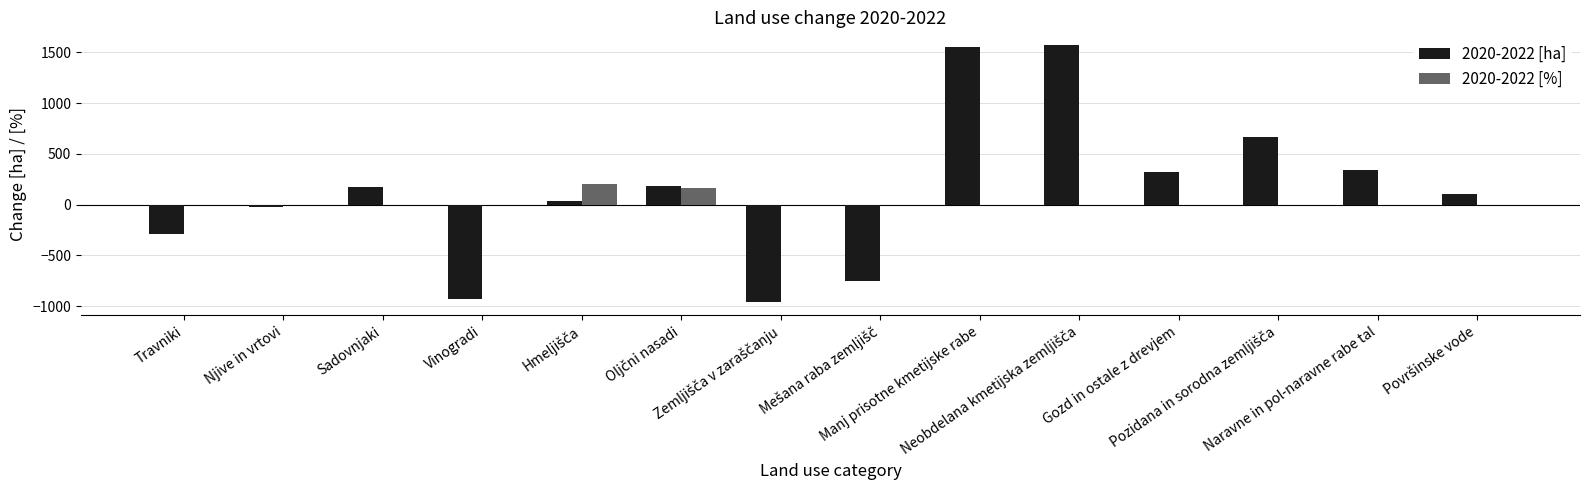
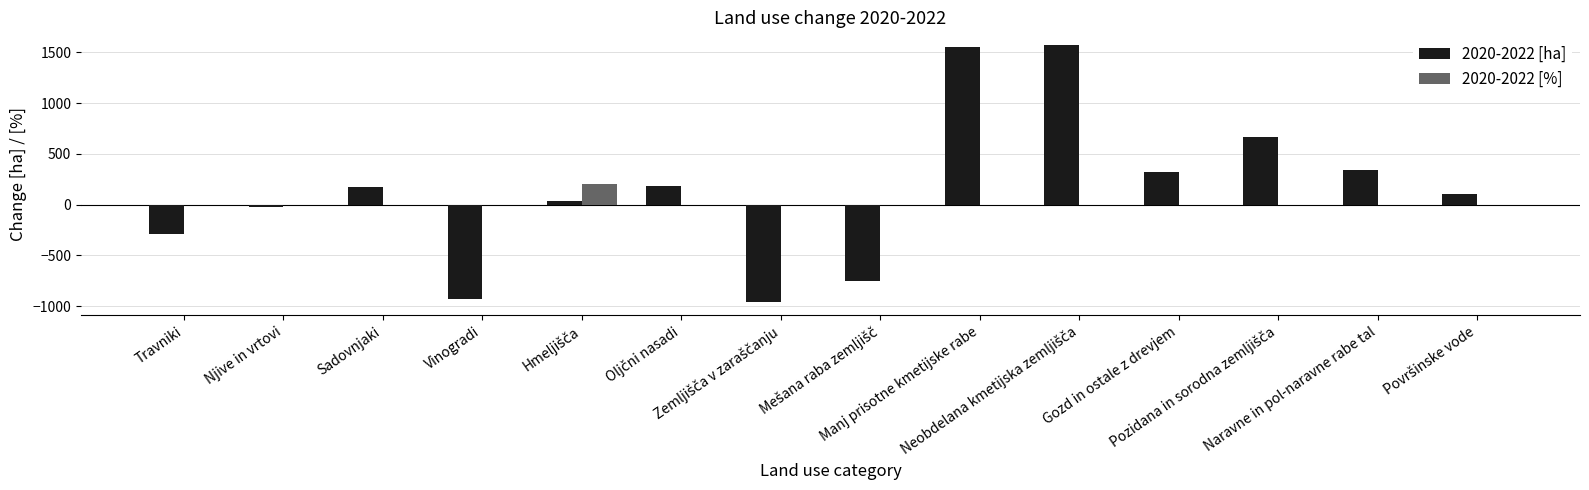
  {
    "2020-2022 [ha]": {
      "Travniki": -290,
      "Njive in vrtovi": -30,
      "Sadovnjaki": 170,
      "Vinogradi": -930,
      "Hmeljišča": 30,
      "Oljčni nasadi": 180,
      "Zemljišča v zaraščanju": -960,
      "Mešana raba zemljišč": -750,
      "Manj prisotne kmetijske rabe": 1550,
      "Neobdelana kmetijska zemljišča": 1570,
      "Gozd in ostale z drevjem": 320,
      "Pozidana in sorodna zemljišča": 670,
      "Naravne in pol-naravne rabe tal": 340,
      "Površinske vode": 110
    },
    "2020-2022 [%]": {
      "Hmeljišča": 200,
-     "Oljčni nasadi": 160,
+     "Oljčni nasadi": 0,
      "Gozd in ostale z drevjem": 0
    }
  }
